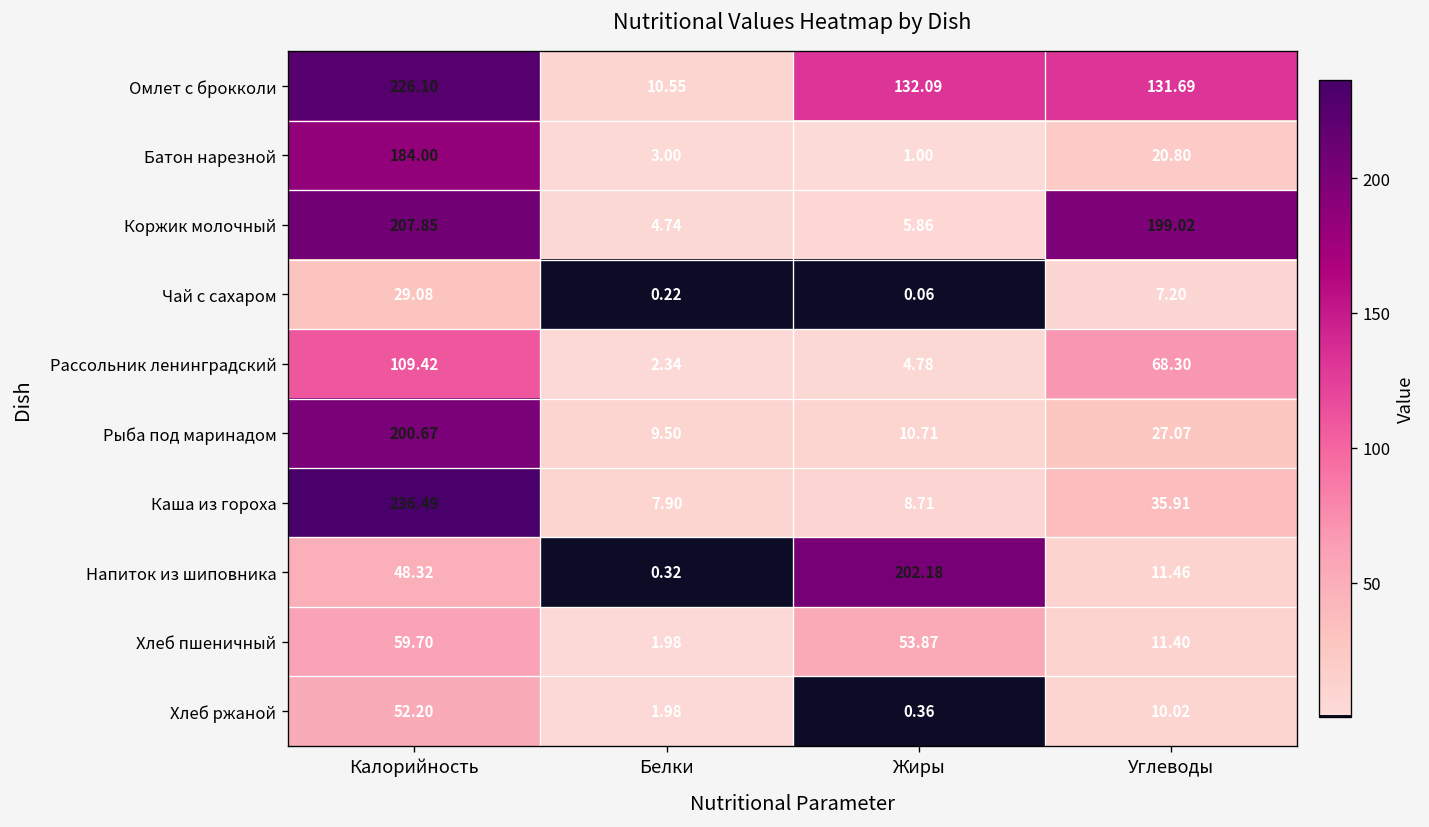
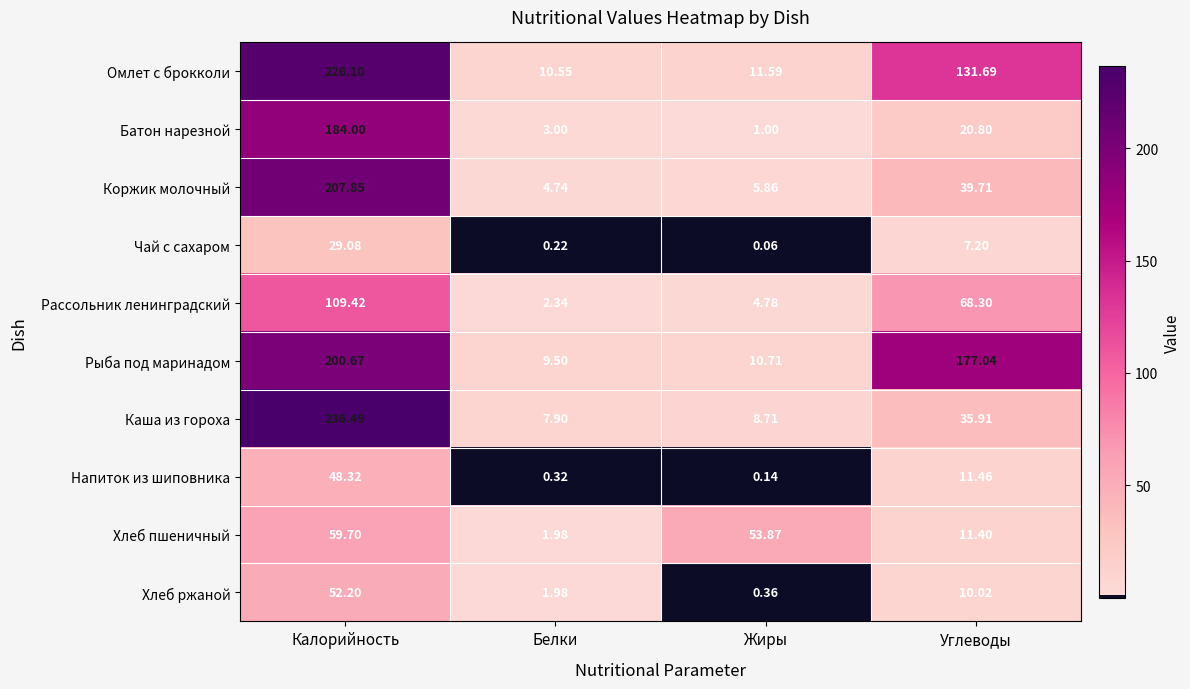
  {
    "Омлет с брокколи": {
      "Калорийность": 226.10,
-     "Жиры": 132.09,
+     "Жиры": 11.59,
      "Углеводы": 131.69
    },
    "Батон нарезной": {
      "Калорийность": 184.00,
      "Углеводы": 20.80
    },
    "Коржик молочный": {
      "Калорийность": 207.85,
-     "Углеводы": 199.02
+     "Углеводы": 39.71
    },
    "Чай с сахаром": {
      "Калорийность": 29.08,
      "Белки": 0.22,
      "Жиры": 0.06
    },
    "Рассольник ленинградский": {
      "Калорийность": 109.42,
      "Углеводы": 68.30
    },
    "Рыба под маринадом": {
      "Калорийность": 200.67,
-     "Углеводы": 27.07
+     "Углеводы": 177.04
    },
    "Каша из гороха": {
      "Калорийность": 236.49,
      "Углеводы": 35.91
    },
    "Напиток из шиповника": {
      "Калорийность": 48.32,
      "Белки": 0.32,
-     "Жиры": 202.18,
+     "Жиры": 0.14,
      "Углеводы": 11.46
    },
    "Хлеб пшеничный": {
      "Калорийность": 59.70,
      "Жиры": 53.87,
      "Углеводы": 11.40
    },
    "Хлеб ржаной": {
      "Калорийность": 52.20,
      "Жиры": 0.36
    }
  }
